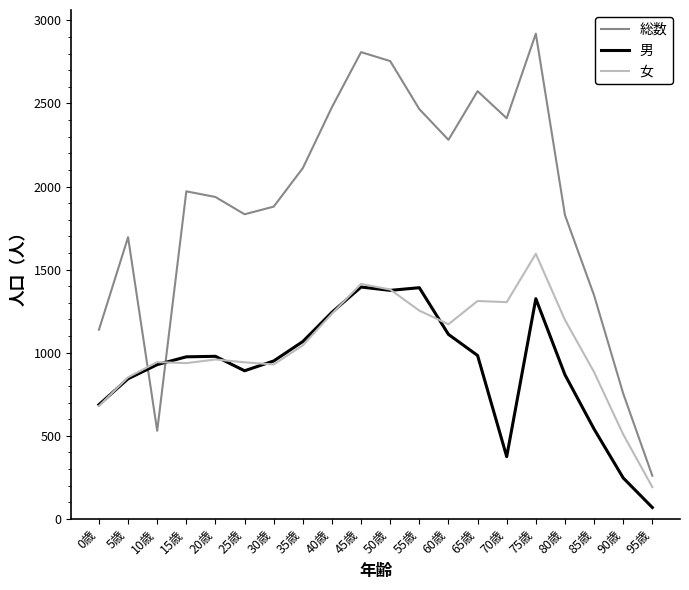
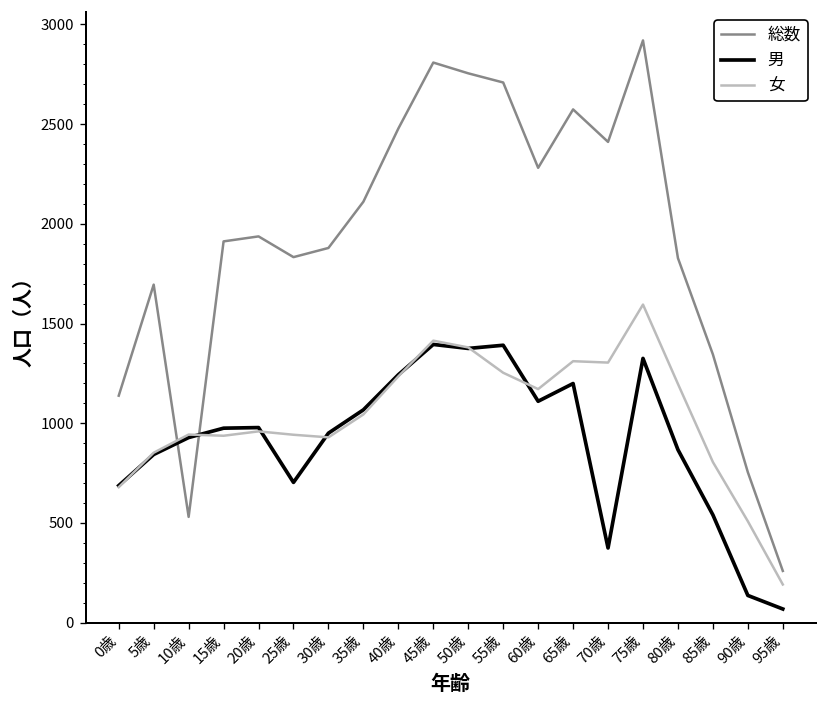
  {
    "総数": {
      "0歳": 1140,
      "5歳": 1700,
      "10歳": 530,
-     "15歳": 1970,
+     "15歳": 1910,
      "20歳": 1940,
      "25歳": 1830,
      "30歳": 1880,
      "35歳": 2110,
      "40歳": 2480,
      "45歳": 2810,
      "50歳": 2760,
-     "55歳": 2470,
+     "55歳": 2710,
      "60歳": 2280,
      "65歳": 2570,
      "70歳": 2410,
      "75歳": 2920,
      "80歳": 1830,
      "85歳": 1350,
      "90歳": 750,
      "95歳": 260
    },
    "男": {
      "15歳": 980,
      "20歳": 980,
-     "25歳": 890,
+     "25歳": 700,
      "30歳": 950,
      "35歳": 1070,
      "45歳": 1400,
      "55歳": 1390,
      "60歳": 1110,
-     "65歳": 980,
+     "65歳": 1200,
      "70歳": 370,
      "75歳": 1330,
      "80歳": 870,
      "85歳": 540,
-     "90歳": 250,
+     "90歳": 140,
      "95歳": 70
    },
    "女": {
      "15歳": 940,
      "20歳": 960,
      "25歳": 940,
      "30歳": 930,
      "35歳": 1040,
      "45歳": 1410,
      "55歳": 1250,
      "60歳": 1170,
      "65歳": 1310,
      "70歳": 1300,
      "75歳": 1600,
      "80歳": 1200,
-     "85歳": 880,
+     "85歳": 810,
      "90歳": 510,
      "95歳": 190
    }
  }
